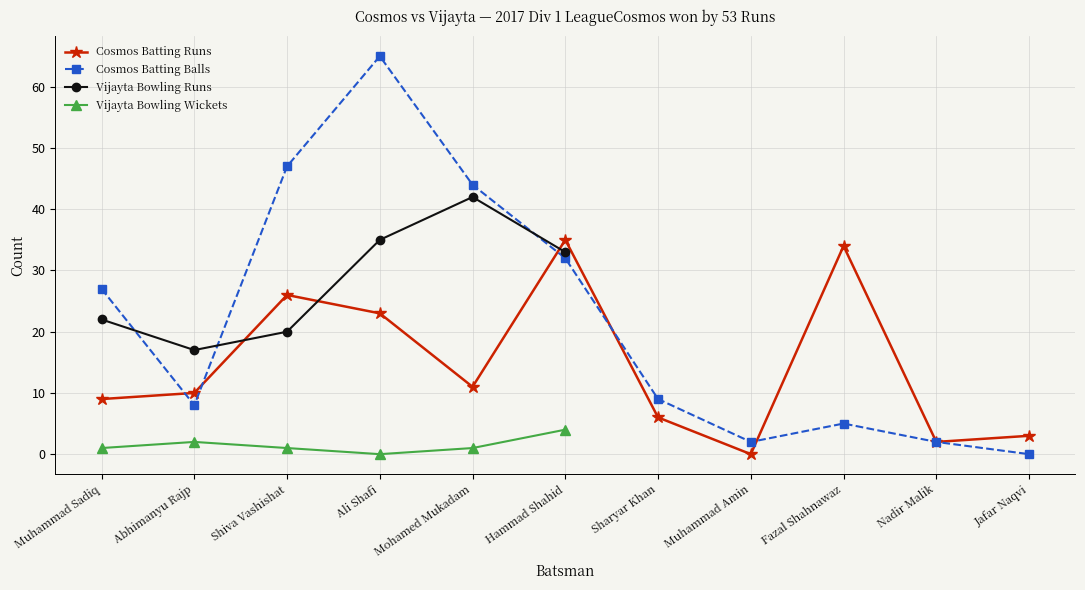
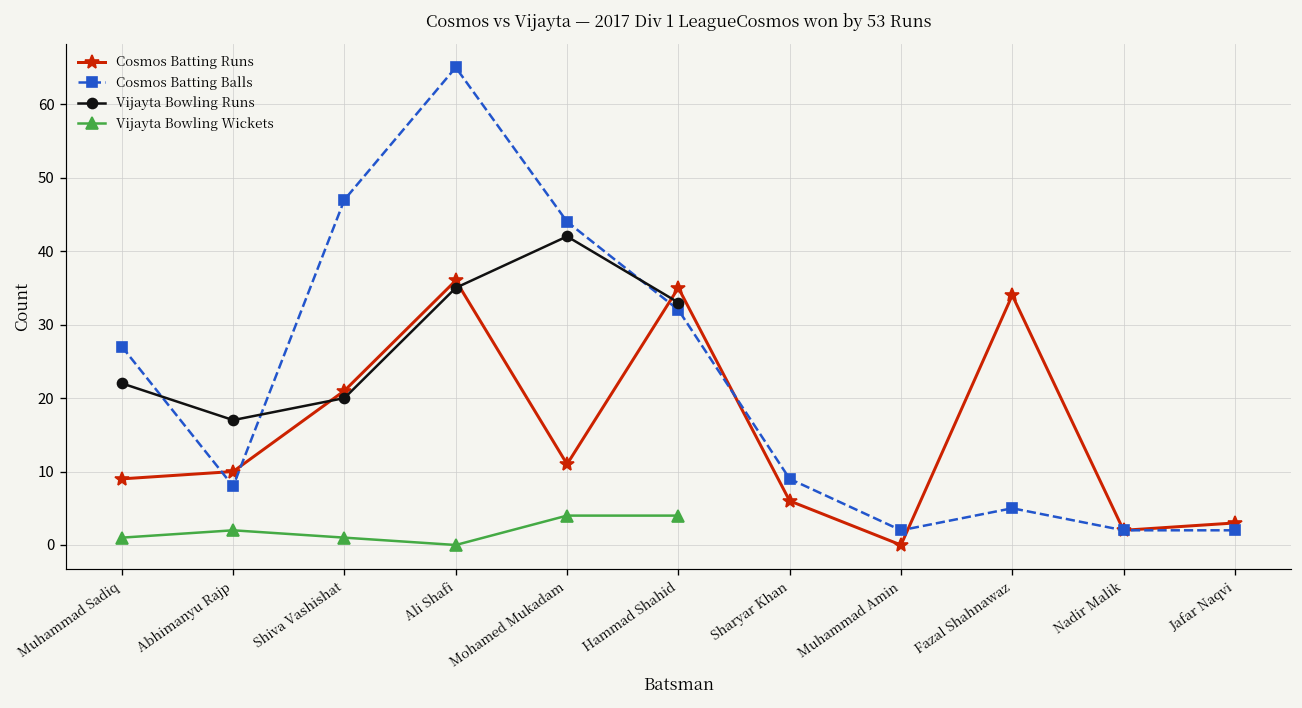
  {
    "Cosmos Batting Runs": {
      "Muhammad Sadiq": 9,
      "Abhimanyu Rajp": 10,
-     "Shiva Vashishat": 26,
-     "Ali Shafi": 23,
+     "Shiva Vashishat": 21,
+     "Ali Shafi": 36,
      "Mohamed Mukadam": 11,
      "Hammad Shahid": 35,
      "Sharyar Khan": 6,
      "Muhammad Amin": 0,
      "Fazal Shahnawaz": 34,
      "Jafar Naqvi": 3
    },
    "Cosmos Batting Balls": {
      "Muhammad Sadiq": 27,
      "Abhimanyu Rajp": 8,
      "Shiva Vashishat": 47,
      "Ali Shafi": 65,
      "Mohamed Mukadam": 44,
      "Hammad Shahid": 32,
      "Sharyar Khan": 9,
      "Muhammad Amin": 2,
      "Fazal Shahnawaz": 5,
-     "Jafar Naqvi": 0
+     "Jafar Naqvi": 2
    },
    "Vijayta Bowling Runs": {
      "Muhammad Sadiq": 22,
      "Abhimanyu Rajp": 17,
      "Shiva Vashishat": 20,
      "Ali Shafi": 35,
      "Mohamed Mukadam": 42,
      "Hammad Shahid": 33
    },
    "Vijayta Bowling Wickets": {
      "Muhammad Sadiq": 1,
      "Abhimanyu Rajp": 2,
      "Shiva Vashishat": 1,
      "Ali Shafi": 0,
-     "Mohamed Mukadam": 1,
+     "Mohamed Mukadam": 4,
      "Hammad Shahid": 4
    }
  }
